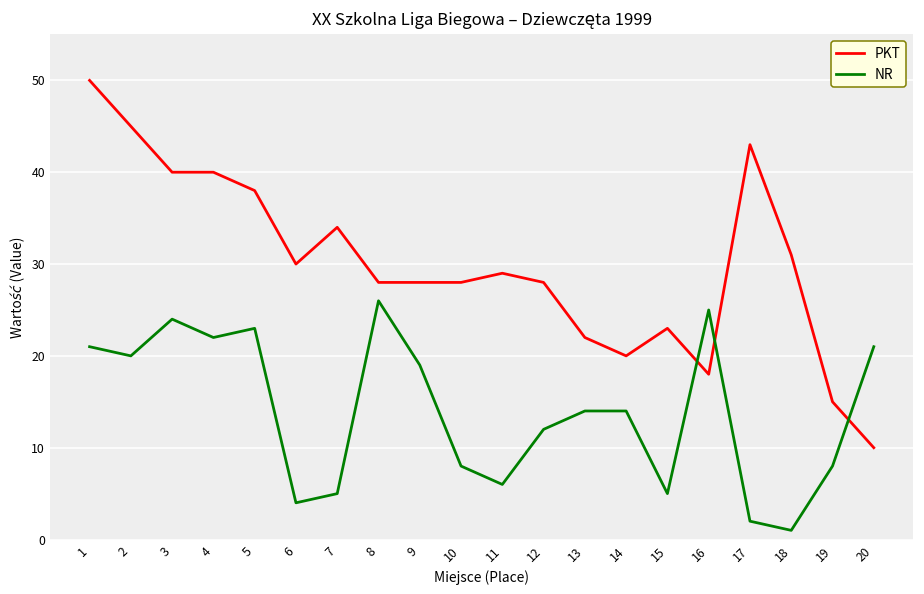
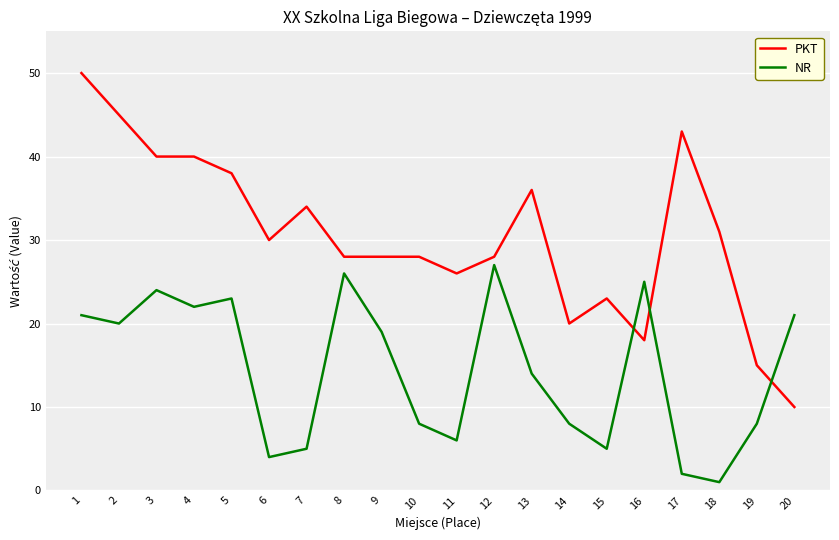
  {
    "PKT": {
      "1": 50,
      "2": 45,
      "3": 40,
      "4": 40,
      "5": 38,
      "6": 30,
      "7": 34,
      "8": 28,
      "9": 28,
      "10": 28,
-     "11": 29,
+     "11": 26,
      "12": 28,
-     "13": 22,
+     "13": 36,
      "14": 20,
      "15": 23,
      "16": 18,
      "17": 43,
      "18": 31,
      "19": 15,
      "20": 10
    },
    "NR": {
      "1": 21,
      "2": 20,
      "3": 24,
      "4": 22,
      "5": 23,
      "6": 4,
      "7": 5,
      "8": 26,
      "9": 19,
      "10": 8,
      "11": 6,
-     "12": 12,
+     "12": 27,
      "13": 14,
-     "14": 14,
+     "14": 8,
      "15": 5,
      "16": 25,
      "17": 2,
      "18": 1,
      "19": 8,
      "20": 21
    }
  }
